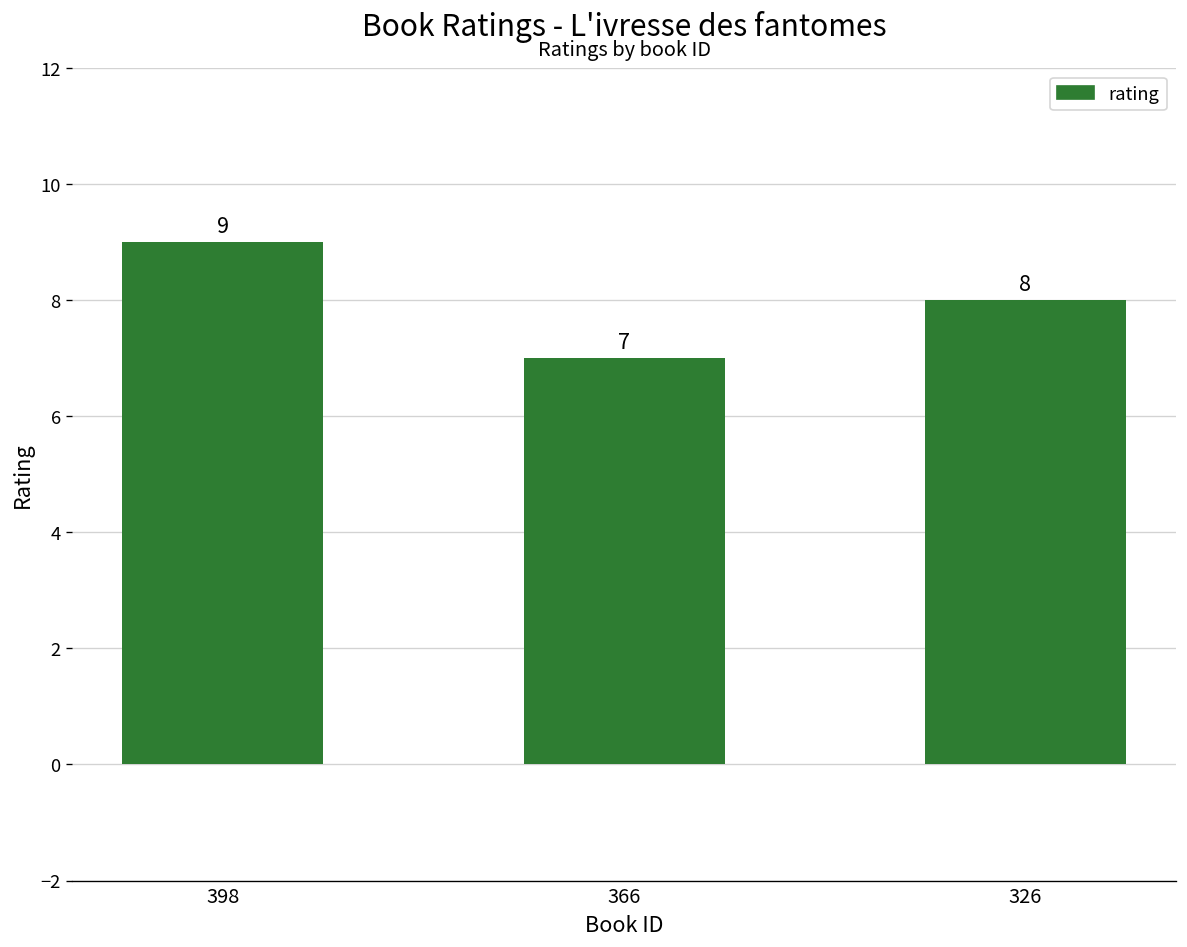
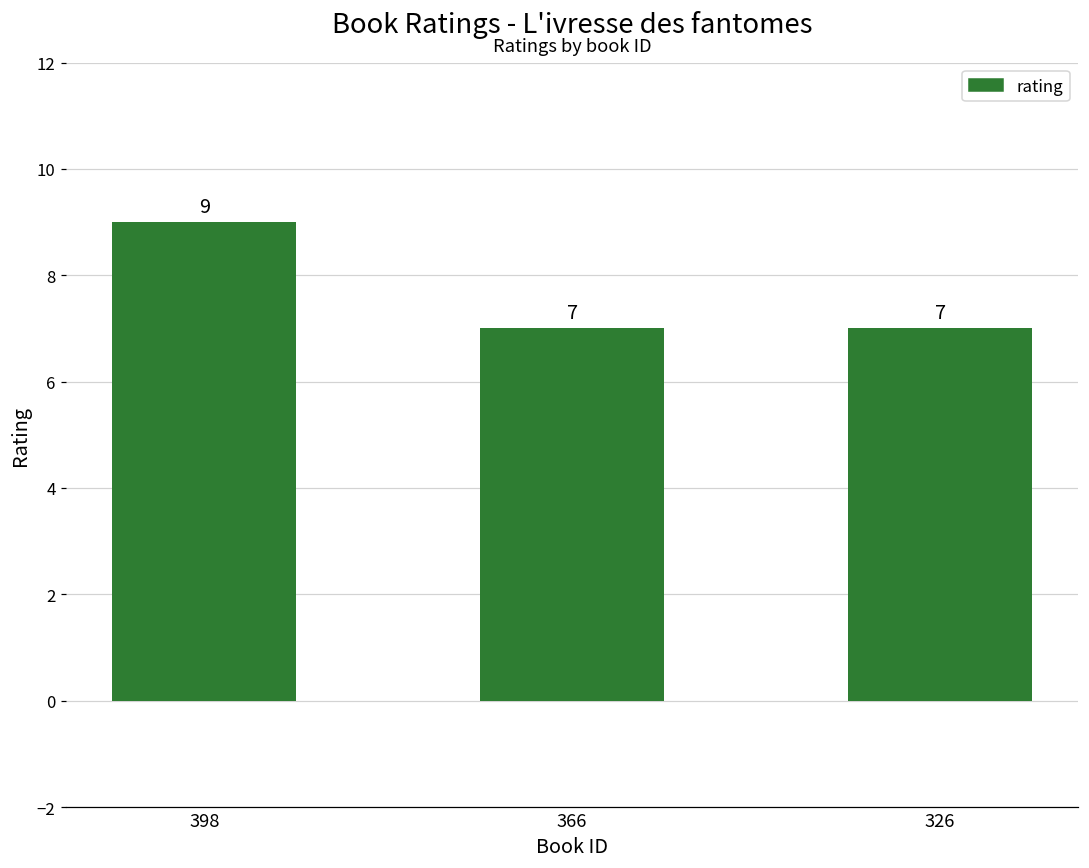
  {
    "398": 9,
    "366": 7,
-   "326": 8
+   "326": 7
  }
